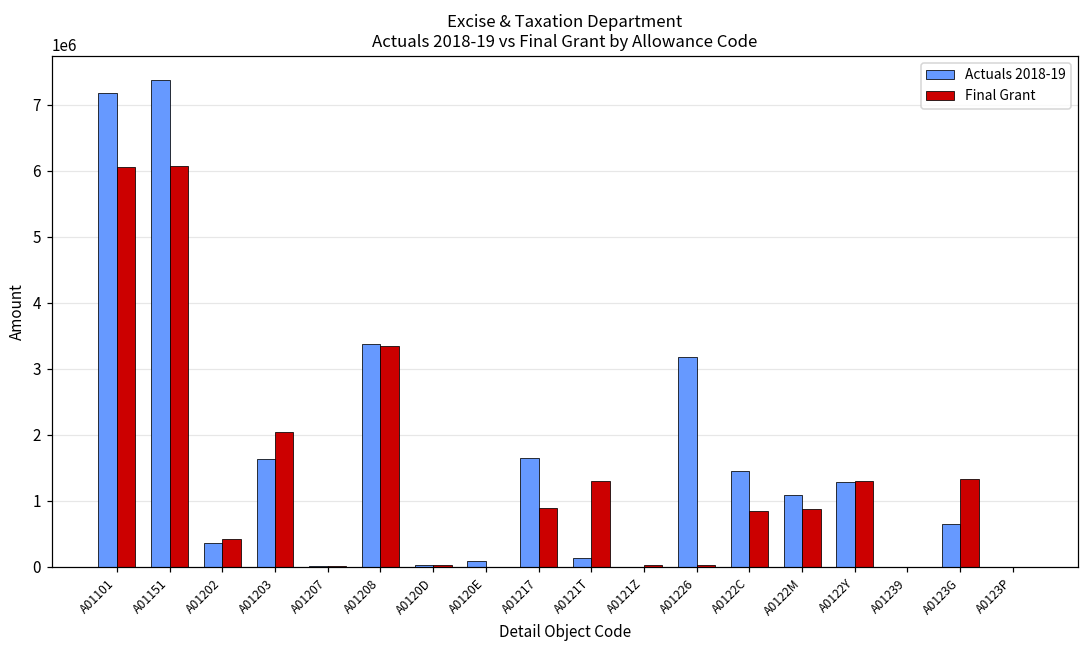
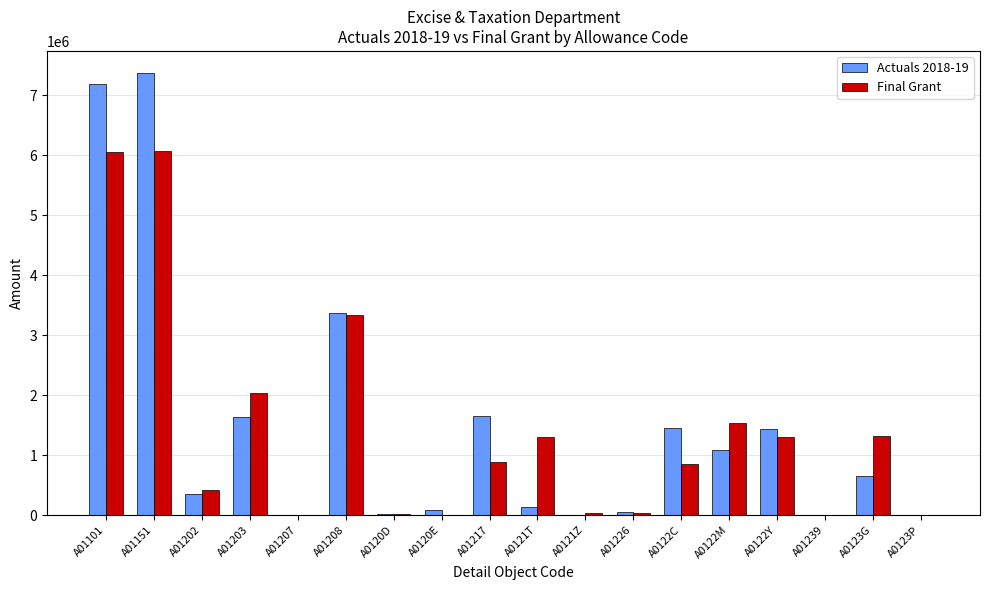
  {
    "Actuals 2018-19": {
      "A01101": 7200000,
      "A01151": 7400000,
      "A01202": 400000,
      "A01203": 1600000,
      "A01208": 3400000,
      "A0120E": 100000,
      "A01217": 1600000,
      "A0121T": 100000,
      "A0121Z": 0,
-     "A01226": 3200000,
+     "A01226": 100000,
      "A0122C": 1500000,
      "A0122M": 1100000,
-     "A0122Y": 1300000,
+     "A0122Y": 1400000,
      "A01239": 0,
      "A0123G": 600000,
      "A0123P": 0
    },
    "Final Grant": {
      "A01101": 6100000,
      "A01151": 6100000,
      "A01202": 400000,
      "A01203": 2000000,
      "A01208": 3300000,
      "A0120E": 0,
      "A01217": 900000,
      "A0121T": 1300000,
      "A0122C": 800000,
-     "A0122M": 900000,
+     "A0122M": 1500000,
      "A0122Y": 1300000,
      "A01239": 0,
      "A0123G": 1300000,
      "A0123P": 0
    }
  }
